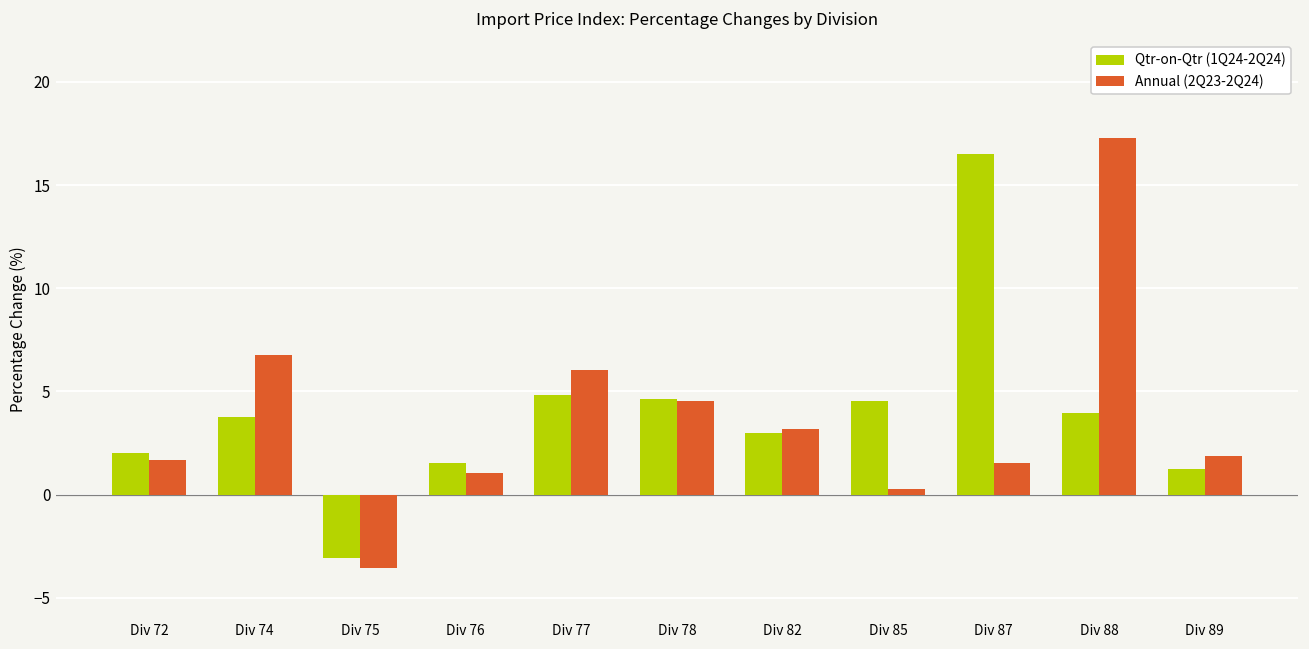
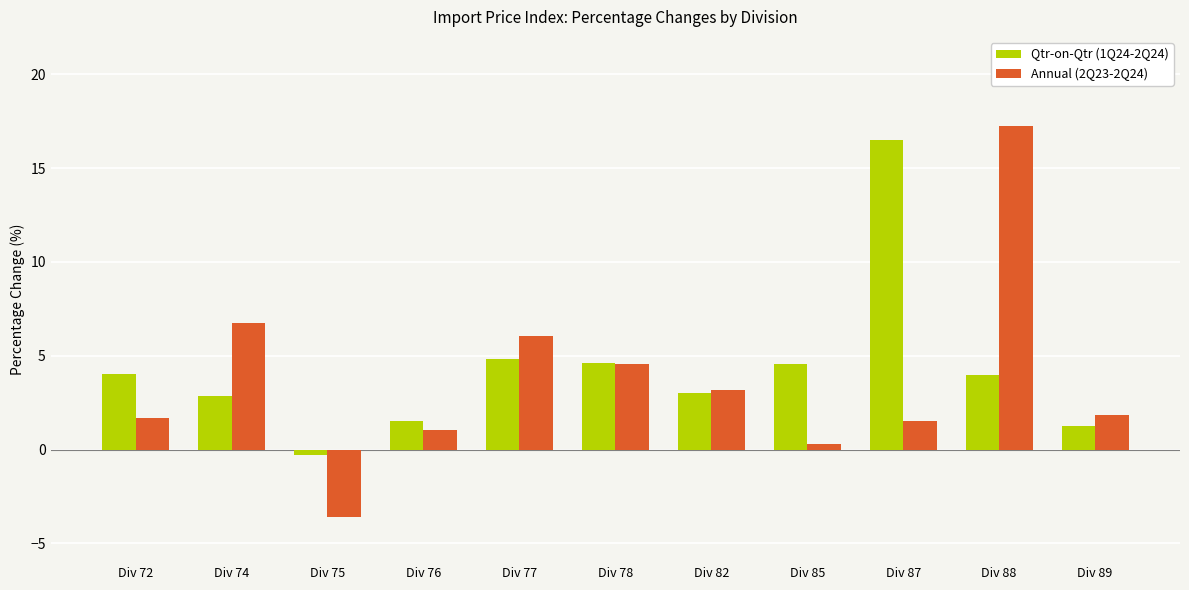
  {
    "Qtr-on-Qtr (1Q24-2Q24)": {
-     "Div 72": 2.0,
-     "Div 74": 3.7,
-     "Div 75": -3.1,
+     "Div 72": 4.0,
+     "Div 74": 2.9,
+     "Div 75": -0.3,
      "Div 76": 1.5,
      "Div 77": 4.8,
      "Div 78": 4.6,
      "Div 82": 3.0,
      "Div 85": 4.5,
      "Div 87": 16.5,
      "Div 88": 4.0,
      "Div 89": 1.2
    },
    "Annual (2Q23-2Q24)": {
      "Div 72": 1.7,
      "Div 74": 6.8,
      "Div 75": -3.6,
      "Div 76": 1.0,
      "Div 77": 6.1,
      "Div 78": 4.5,
      "Div 82": 3.2,
      "Div 85": 0.3,
      "Div 87": 1.5,
      "Div 88": 17.3,
      "Div 89": 1.9
    }
  }
